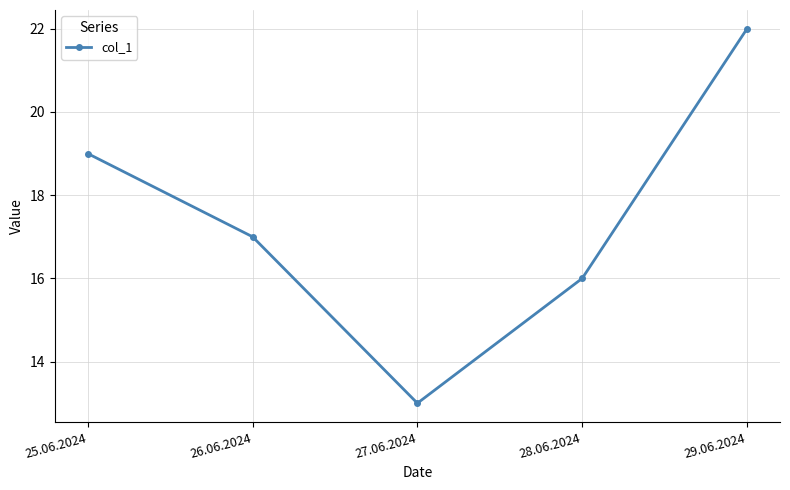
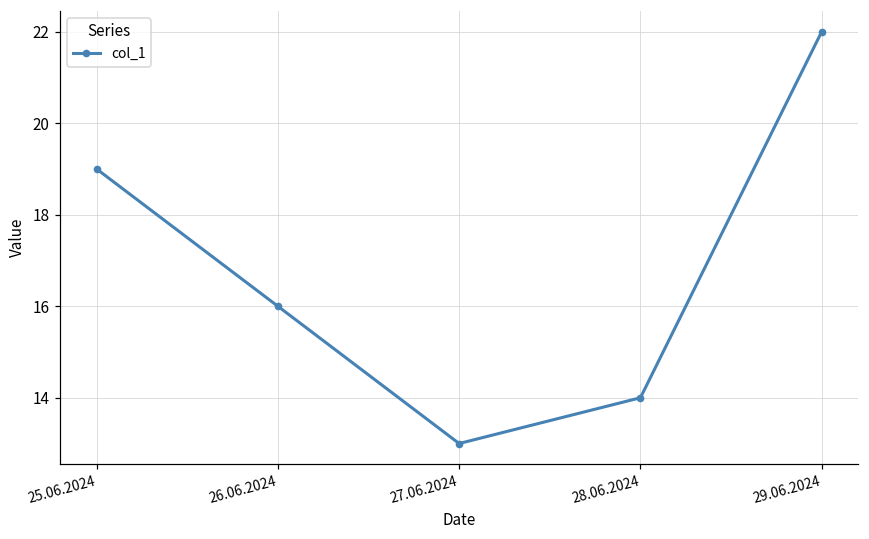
  {
    "25.06.2024": 19,
-   "26.06.2024": 17,
+   "26.06.2024": 16,
    "27.06.2024": 13,
-   "28.06.2024": 16,
+   "28.06.2024": 14,
    "29.06.2024": 22
  }
